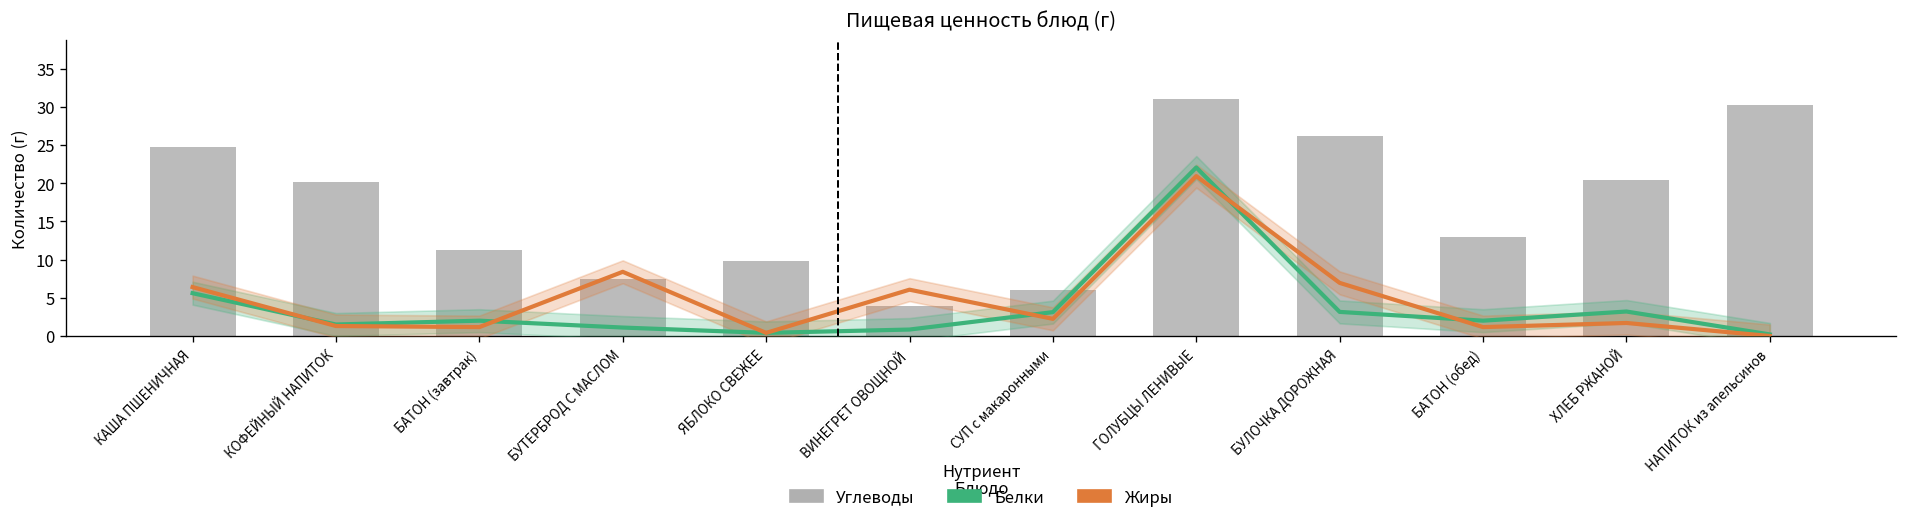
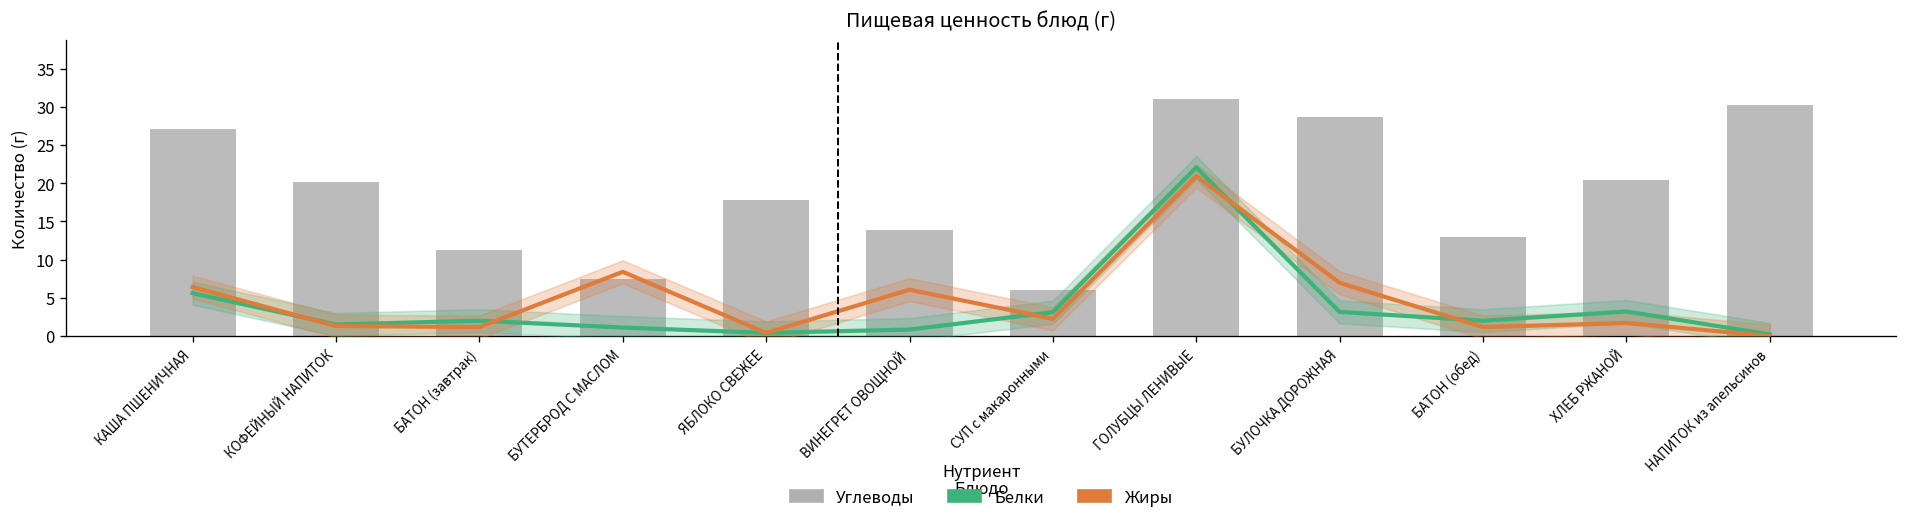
  {
    "Углеводы": {
-     "КАША ПШЕНИЧНАЯ": 25,
+     "КАША ПШЕНИЧНАЯ": 27,
      "КОФЕЙНЫЙ НАПИТОК": 20,
      "БАТОН (завтрак)": 11,
      "БУТЕРБРОД С МАСЛОМ": 8,
-     "ЯБЛОКО СВЕЖЕЕ": 10,
-     "ВИНЕГРЕТ ОВОЩНОЙ": 4,
+     "ЯБЛОКО СВЕЖЕЕ": 18,
+     "ВИНЕГРЕТ ОВОЩНОЙ": 14,
      "СУП с макаронными": 6,
      "ГОЛУБЦЫ ЛЕНИВЫЕ": 31,
-     "БУЛОЧКА ДОРОЖНАЯ": 26,
+     "БУЛОЧКА ДОРОЖНАЯ": 29,
      "БАТОН (обед)": 13,
      "ХЛЕБ РЖАНОЙ": 20,
      "НАПИТОК из апельсинов": 30
    }
  }
